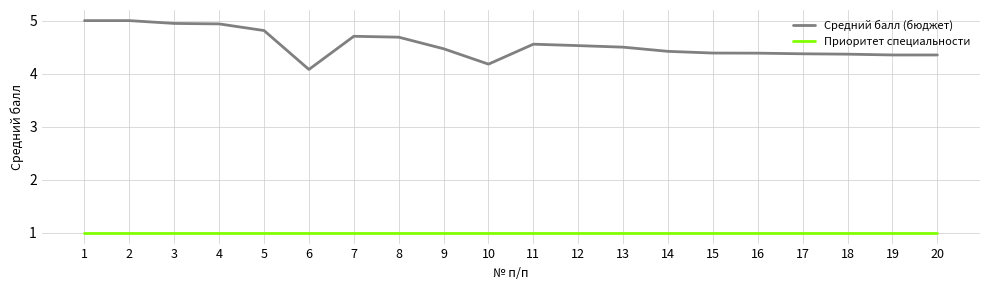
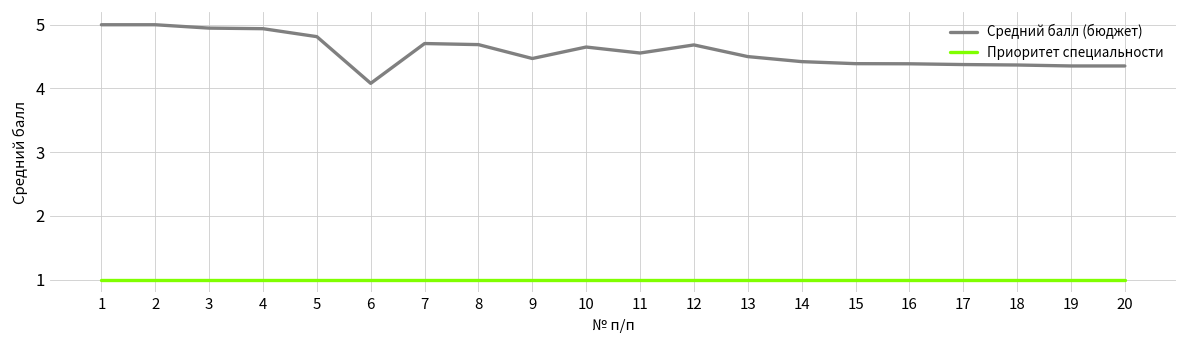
  {
    "Средний балл (бюджет)": {
      "1": 5.0,
      "2": 5.0,
      "3": 4.9,
      "4": 4.9,
      "5": 4.8,
      "6": 4.1,
      "7": 4.7,
      "8": 4.7,
      "9": 4.5,
-     "10": 4.2,
+     "10": 4.7,
      "11": 4.6,
-     "12": 4.5,
+     "12": 4.7,
      "13": 4.5,
      "14": 4.4,
      "15": 4.4,
      "16": 4.4,
      "17": 4.4,
      "18": 4.4,
      "19": 4.4,
      "20": 4.4
    },
    "Приоритет специальности": {
      "1": 1.0,
      "2": 1.0,
      "3": 1.0,
      "4": 1.0,
      "5": 1.0,
      "6": 1.0,
      "7": 1.0,
      "8": 1.0,
      "9": 1.0,
      "10": 1.0,
      "11": 1.0,
      "12": 1.0,
      "13": 1.0,
      "14": 1.0,
      "15": 1.0,
      "16": 1.0,
      "17": 1.0,
      "18": 1.0,
      "19": 1.0,
      "20": 1.0
    }
  }
